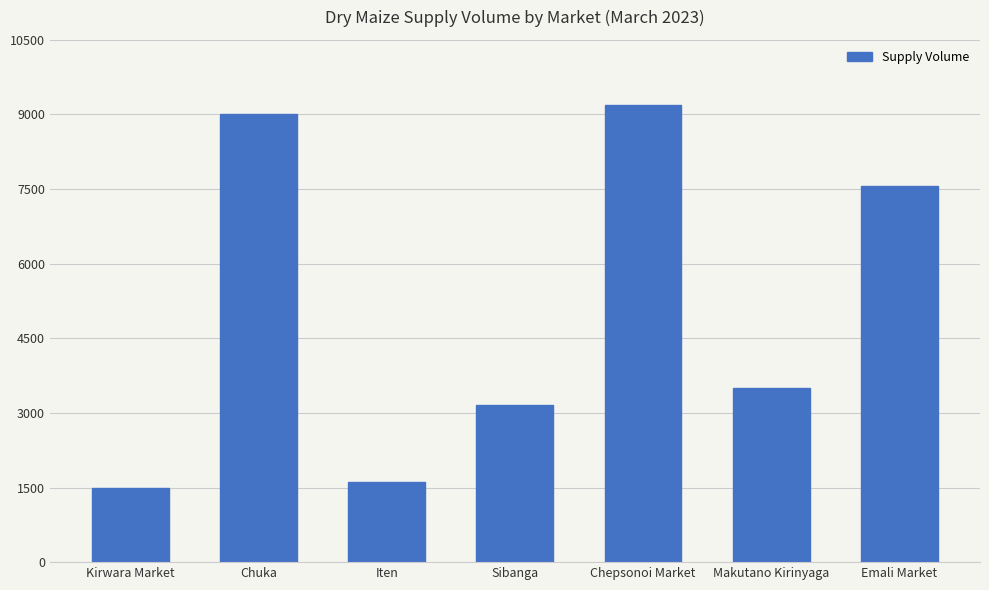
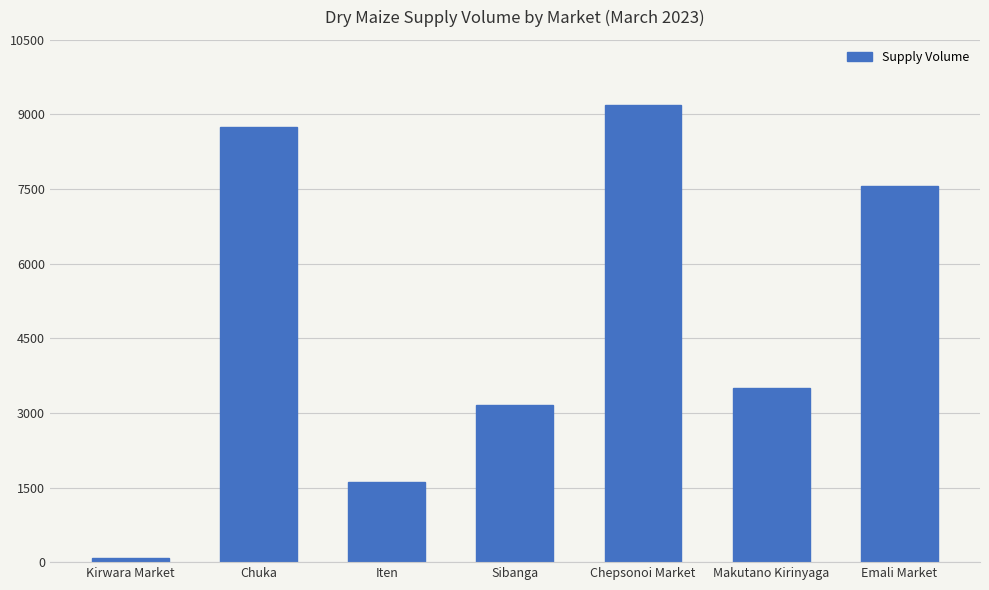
  {
-   "Kirwara Market": 1500,
-   "Chuka": 9000,
+   "Kirwara Market": 100,
+   "Chuka": 8700,
    "Iten": 1600,
    "Sibanga": 3200,
    "Chepsonoi Market": 9200,
    "Makutano Kirinyaga": 3500,
    "Emali Market": 7600
  }
